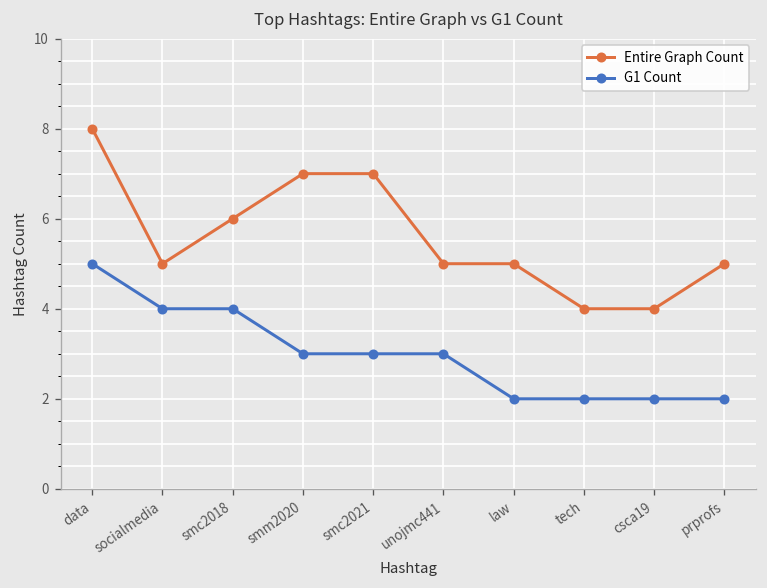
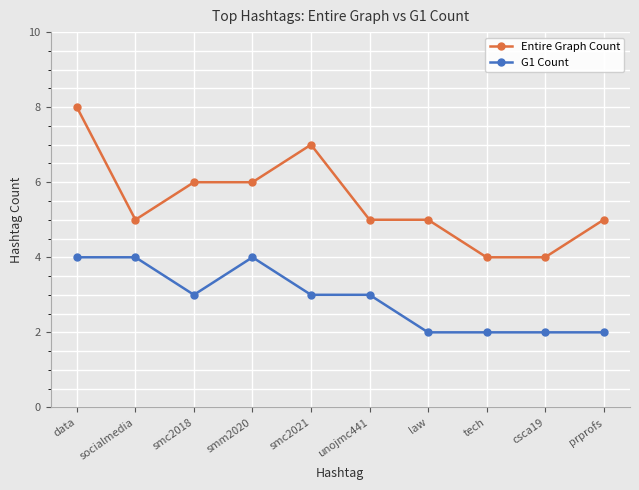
  {
    "Entire Graph Count": {
      "data": 8,
      "socialmedia": 5,
      "smc2018": 6,
-     "smm2020": 7,
+     "smm2020": 6,
      "smc2021": 7,
      "unojmc441": 5,
      "law": 5,
      "tech": 4,
      "csca19": 4,
      "prprofs": 5
    },
    "G1 Count": {
-     "data": 5,
+     "data": 4,
      "socialmedia": 4,
-     "smc2018": 4,
-     "smm2020": 3,
+     "smc2018": 3,
+     "smm2020": 4,
      "smc2021": 3,
      "unojmc441": 3,
      "law": 2,
      "tech": 2,
      "csca19": 2,
      "prprofs": 2
    }
  }
